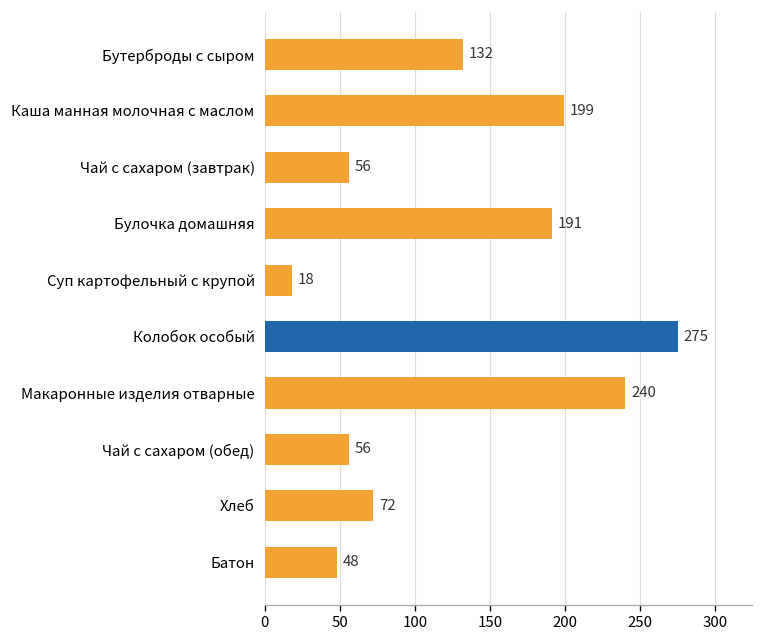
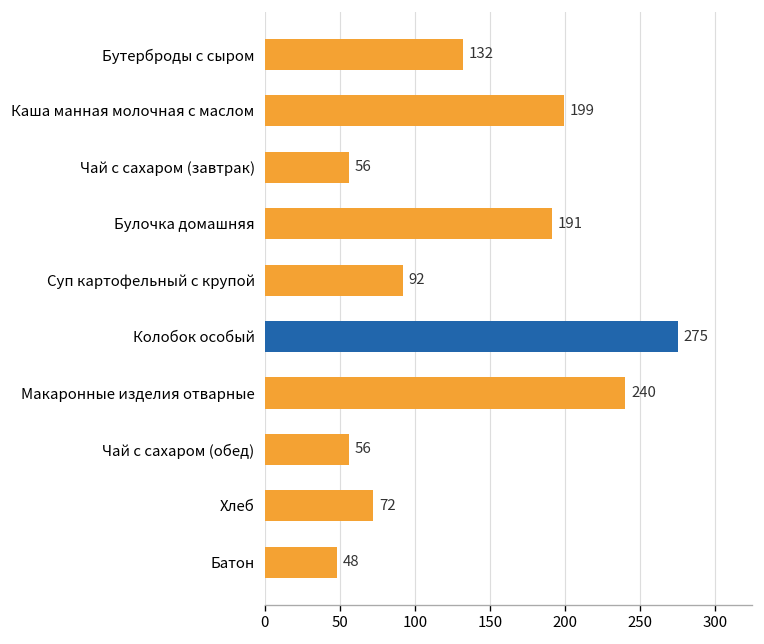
  {
    "Бутерброды с сыром": 132,
    "Каша манная молочная с маслом": 199,
    "Чай с сахаром (завтрак)": 56,
    "Булочка домашняя": 191,
-   "Суп картофельный с крупой": 18,
+   "Суп картофельный с крупой": 92,
    "Колобок особый": 275,
    "Макаронные изделия отварные": 240,
    "Чай с сахаром (обед)": 56,
    "Хлеб": 72,
    "Батон": 48
  }
